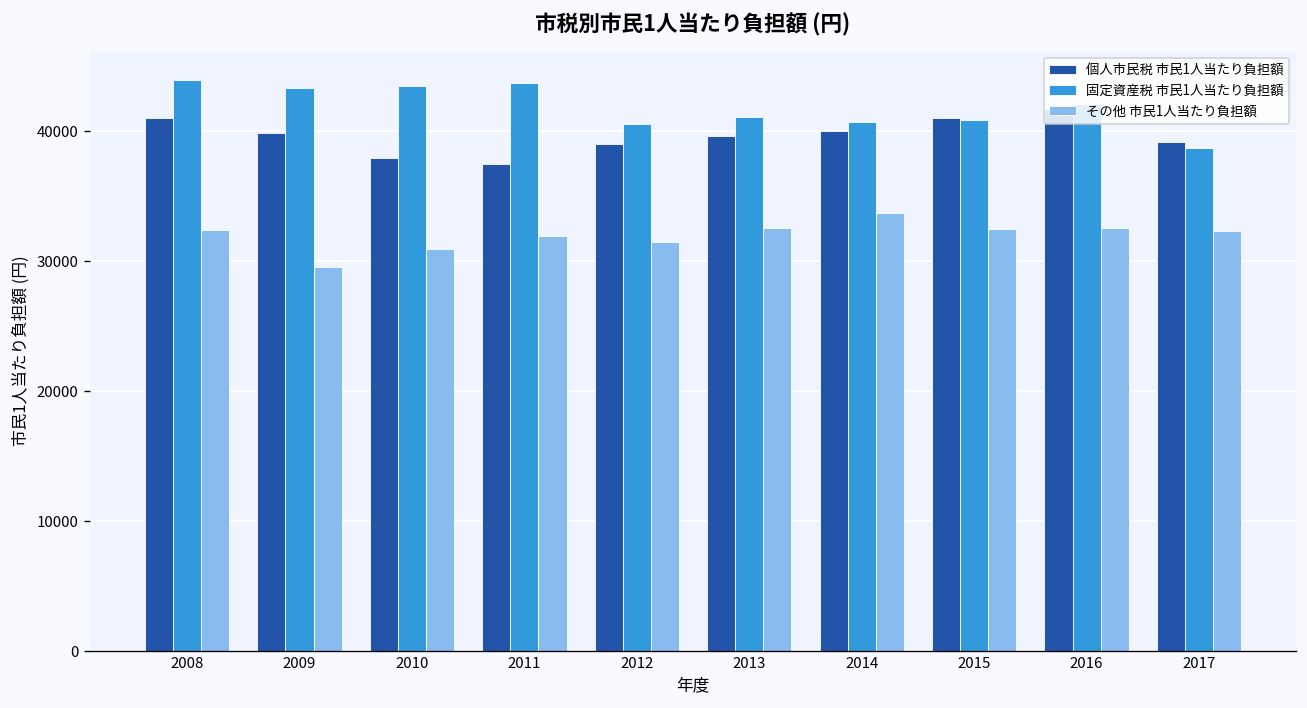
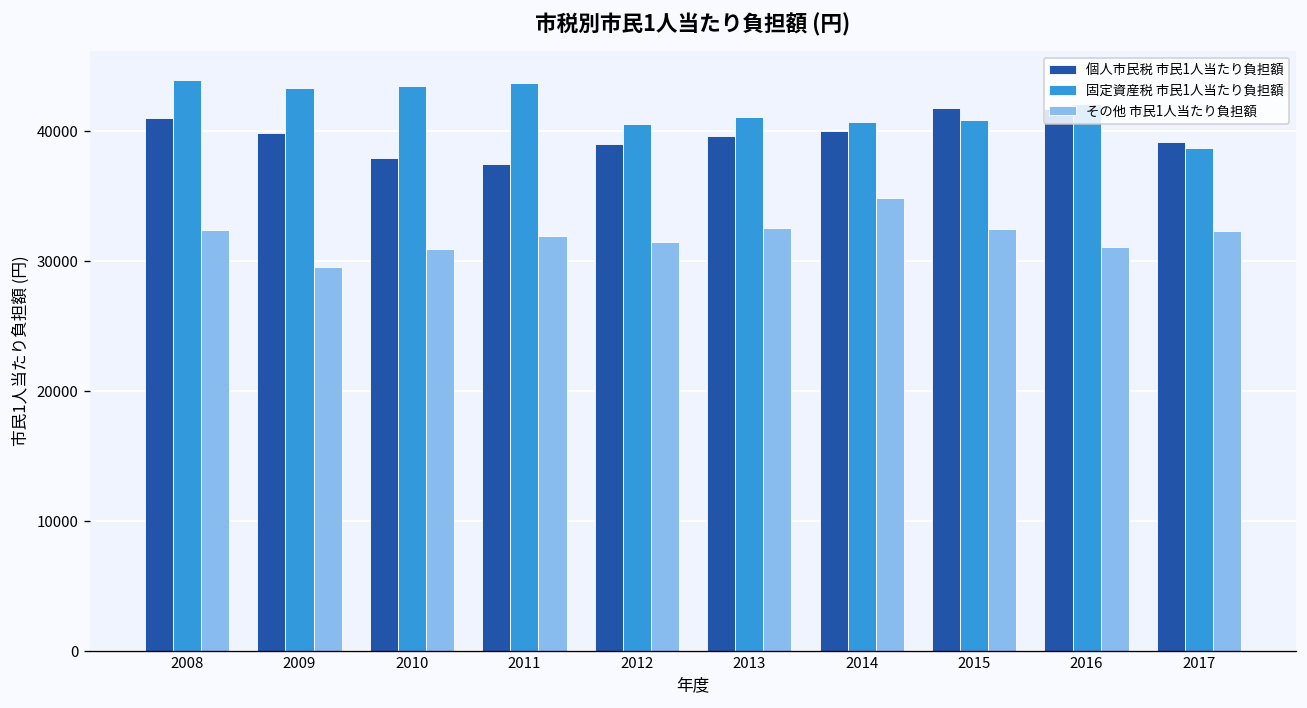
  {
    "個人市民税 市民1人当たり負担額": {
      "2008": 41000,
      "2009": 39900,
      "2010": 38000,
      "2011": 37500,
      "2012": 39000,
      "2013": 39700,
      "2014": 40000,
-     "2015": 41000,
+     "2015": 41800,
      "2017": 39200
    },
    "固定資産税 市民1人当たり負担額": {
      "2008": 44000,
      "2009": 43300,
      "2010": 43500,
      "2011": 43700,
      "2012": 40600,
      "2013": 41100,
      "2014": 40700,
      "2015": 40800,
      "2017": 38700
    },
    "その他 市民1人当たり負担額": {
      "2008": 32400,
      "2009": 29600,
      "2010": 31000,
      "2011": 31900,
      "2012": 31400,
      "2013": 32600,
-     "2014": 33700,
+     "2014": 34900,
      "2015": 32500,
-     "2016": 32600,
+     "2016": 31100,
      "2017": 32400
    }
  }
